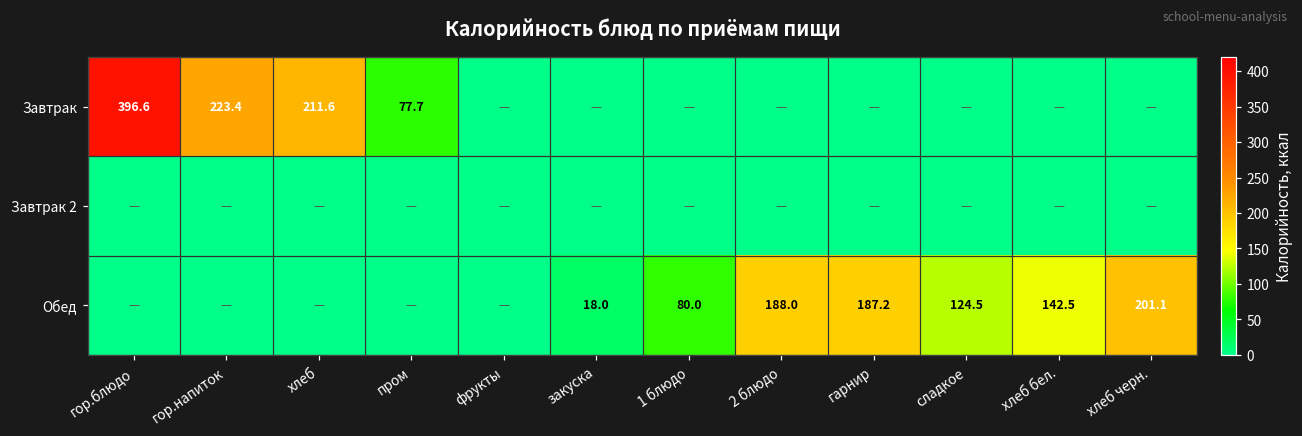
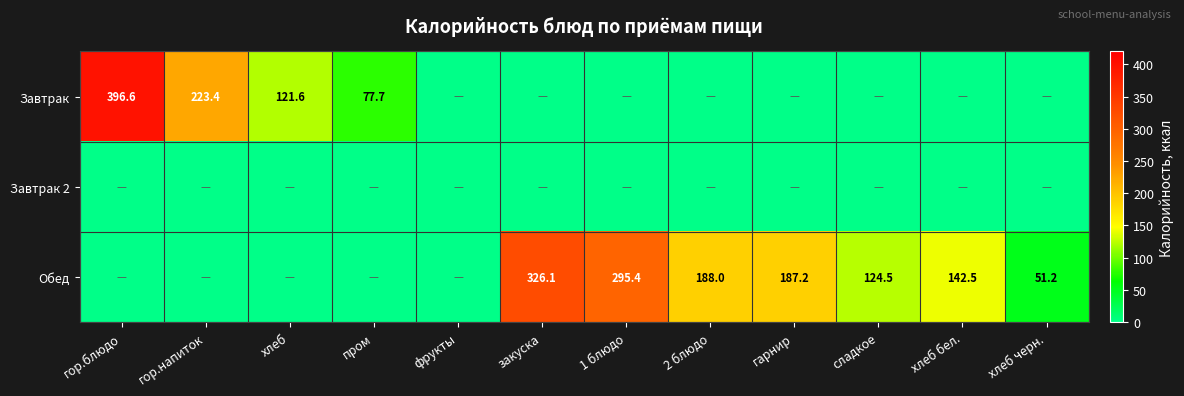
  {
    "Завтрак": {
      "гор.блюдо": 396.6,
      "гор.напиток": 223.4,
-     "хлеб": 211.6,
+     "хлеб": 121.6,
      "пром": 77.7
    },
    "Обед": {
-     "закуска": 18.0,
-     "1 блюдо": 80.0,
+     "закуска": 326.1,
+     "1 блюдо": 295.4,
      "2 блюдо": 188.0,
      "гарнир": 187.2,
      "сладкое": 124.5,
      "хлеб бел.": 142.5,
-     "хлеб черн.": 201.1
+     "хлеб черн.": 51.2
    }
  }
